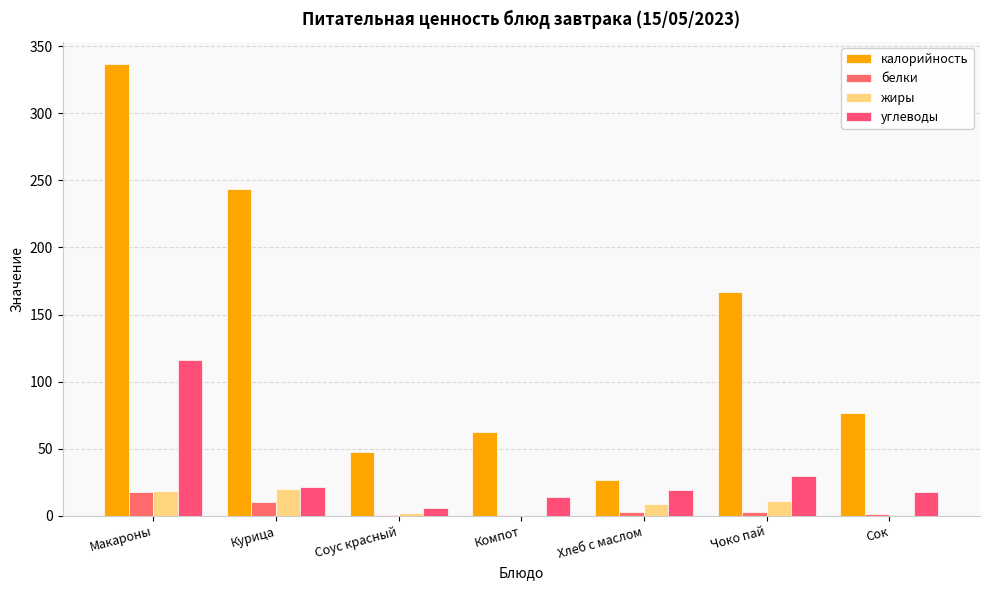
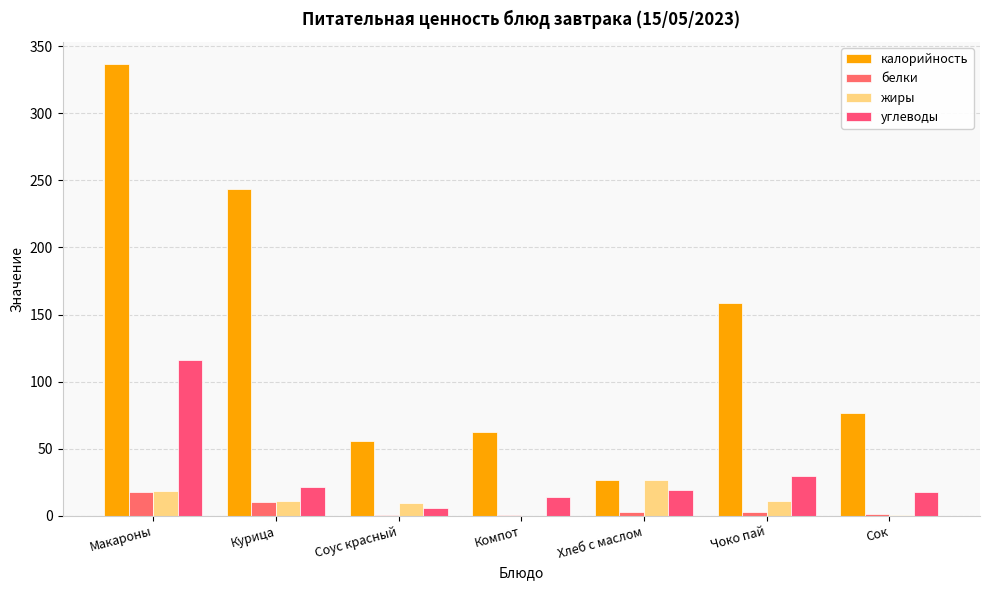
  {
    "калорийность": {
      "Макароны": 337,
      "Курица": 243,
-     "Соус красный": 47,
+     "Соус красный": 56,
      "Компот": 63,
      "Хлеб с маслом": 27,
-     "Чоко пай": 167,
+     "Чоко пай": 159,
      "Сок": 77
    },
    "жиры": {
      "Макароны": 19,
-     "Курица": 20,
-     "Соус красный": 2,
+     "Курица": 11,
+     "Соус красный": 9,
      "Компот": 0,
-     "Хлеб с маслом": 9,
+     "Хлеб с маслом": 27,
      "Чоко пай": 11
    }
  }
